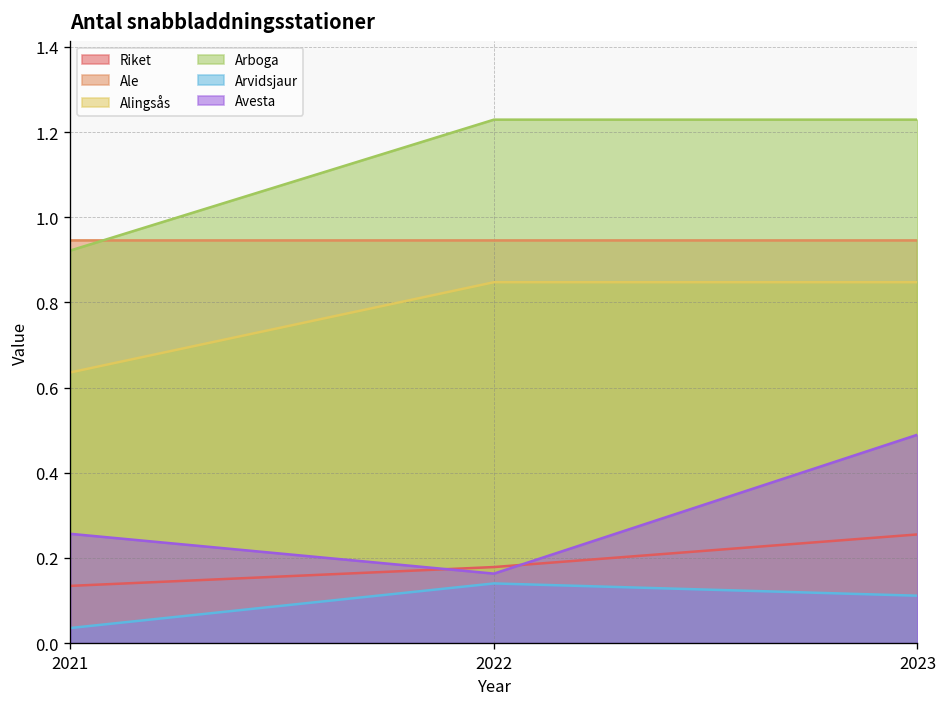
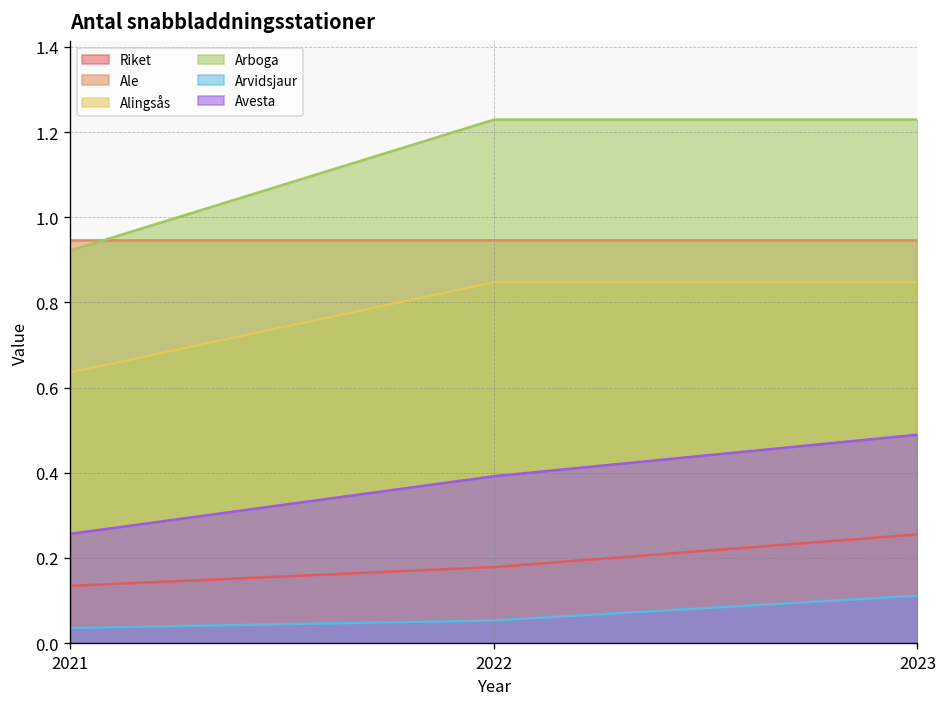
  {
    "Arvidsjaur": {
      "2021": 0.04,
-     "2022": 0.14,
+     "2022": 0.05,
      "2023": 0.11
    },
    "Avesta": {
      "2021": 0.26,
-     "2022": 0.16,
+     "2022": 0.39,
      "2023": 0.49
    }
  }
